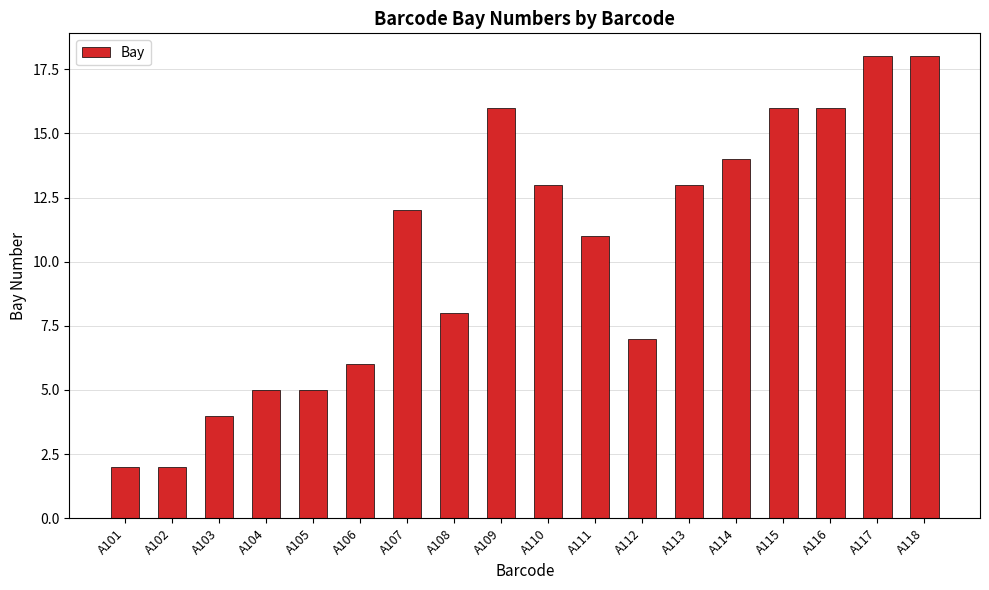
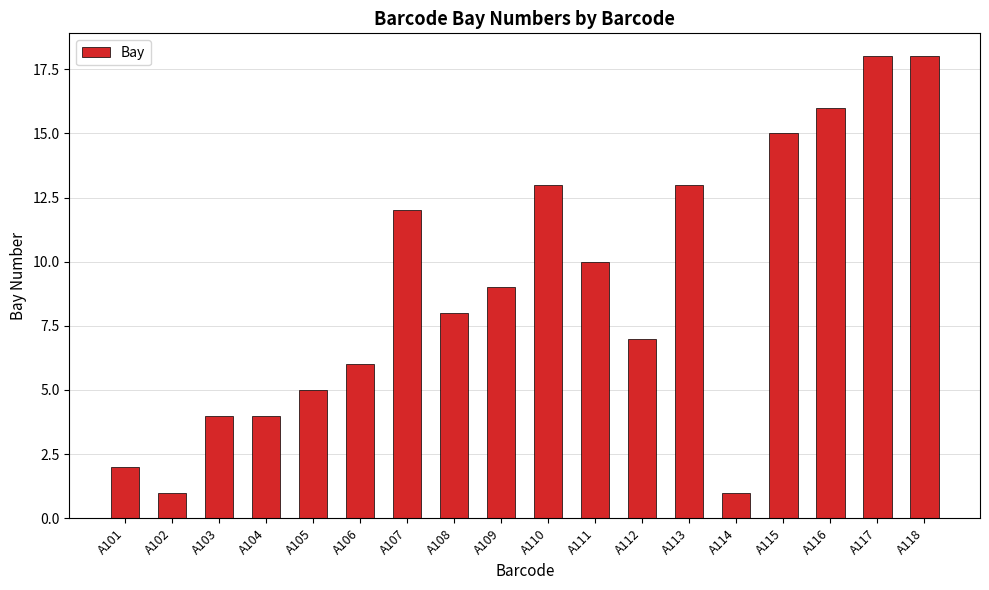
  {
    "A101": 2,
-   "A102": 2,
+   "A102": 1,
    "A103": 4,
-   "A104": 5,
+   "A104": 4,
    "A105": 5,
    "A106": 6,
    "A107": 12,
    "A108": 8,
-   "A109": 16,
+   "A109": 9,
    "A110": 13,
-   "A111": 11,
+   "A111": 10,
    "A112": 7,
    "A113": 13,
-   "A114": 14,
-   "A115": 16,
+   "A114": 1,
+   "A115": 15,
    "A116": 16,
    "A117": 18,
    "A118": 18
  }
